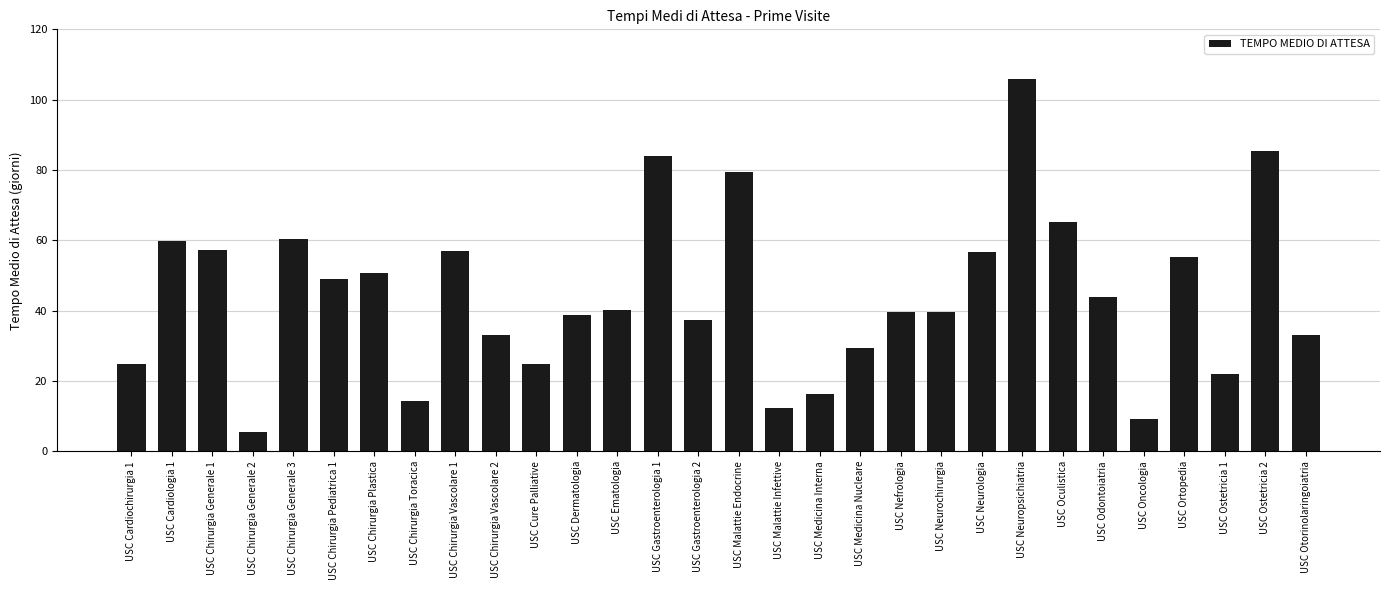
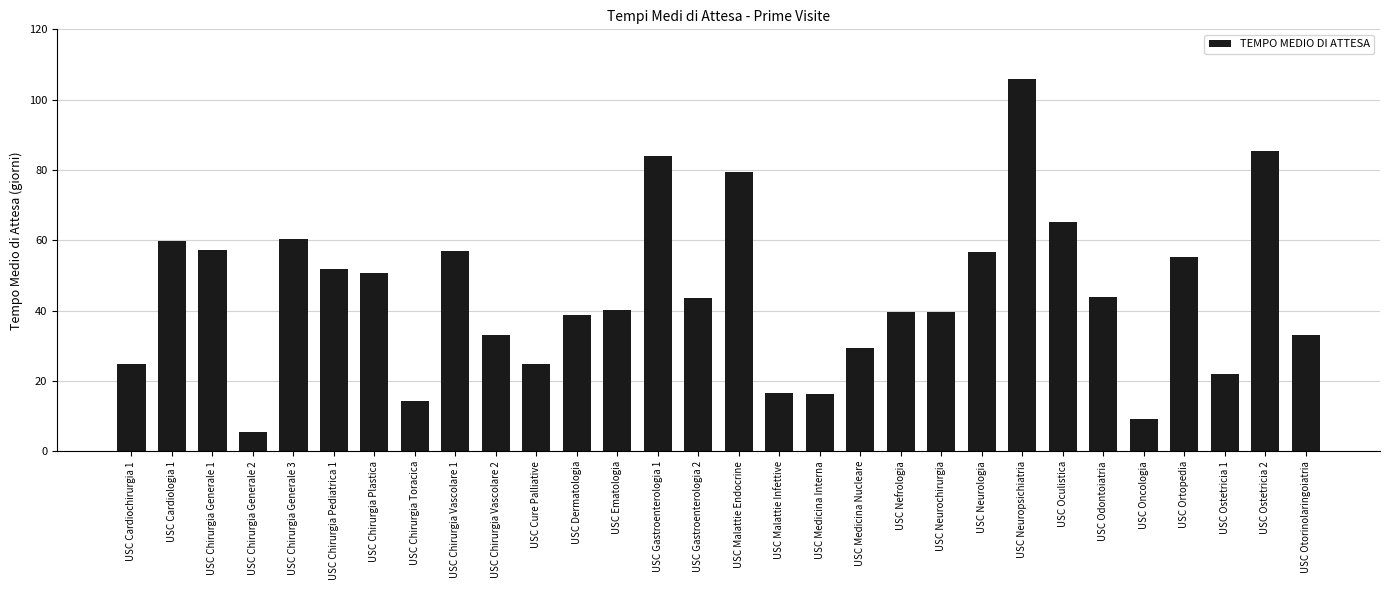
  {
    "USC Cardiochirurgia 1": 25,
    "USC Cardiologia 1": 60,
    "USC Chirurgia Generale 1": 57,
    "USC Chirurgia Generale 2": 5,
    "USC Chirurgia Generale 3": 60,
-   "USC Chirurgia Pediatrica 1": 49,
+   "USC Chirurgia Pediatrica 1": 52,
    "USC Chirurgia Plastica": 51,
    "USC Chirurgia Toracica": 14,
    "USC Chirurgia Vascolare 1": 57,
    "USC Chirurgia Vascolare 2": 33,
    "USC Cure Palliative": 25,
    "USC Dermatologia": 39,
    "USC Ematologia": 40,
    "USC Gastroenterologia 1": 84,
-   "USC Gastroenterologia 2": 37,
+   "USC Gastroenterologia 2": 44,
    "USC Malattie Endocrine": 79,
-   "USC Malattie Infettive": 12,
+   "USC Malattie Infettive": 17,
    "USC Medicina Interna": 16,
    "USC Medicina Nucleare": 29,
    "USC Nefrologia": 39,
    "USC Neurochirurgia": 40,
    "USC Neurologia": 57,
    "USC Neuropsichiatria": 106,
    "USC Oculistica": 65,
    "USC Odontoiatria": 44,
    "USC Oncologia": 9,
    "USC Ortopedia": 55,
    "USC Ostetricia 1": 22,
    "USC Ostetricia 2": 85,
    "USC Otorinolaringoiatria": 33
  }
